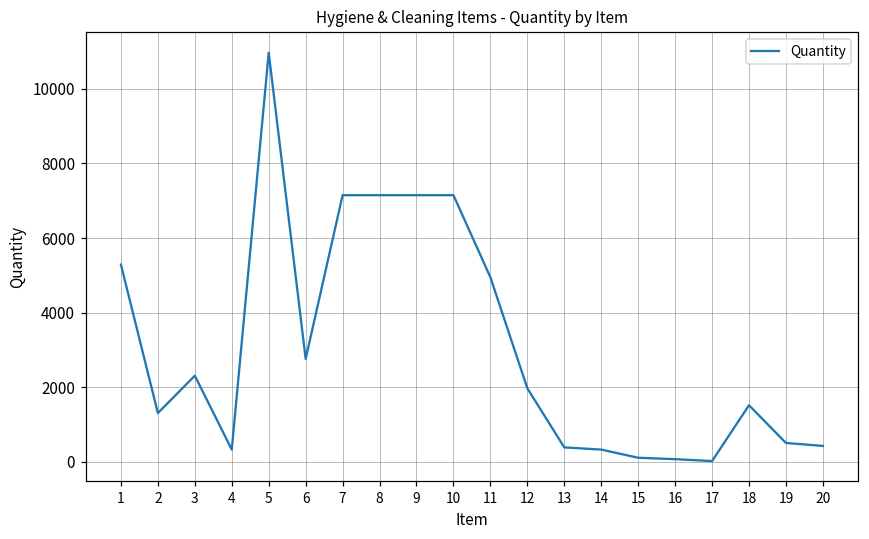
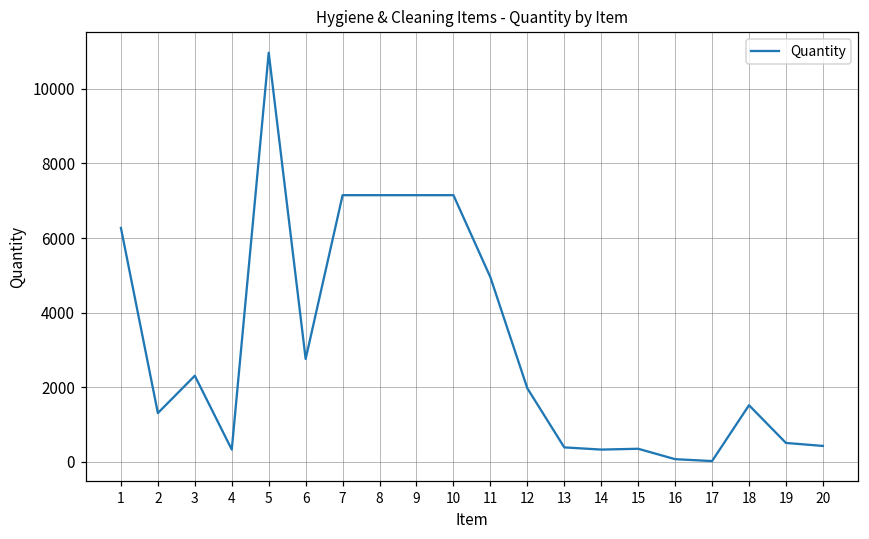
  {
-   "1": 5300,
+   "1": 6300,
    "2": 1300,
    "3": 2300,
    "4": 300,
    "5": 11000,
    "6": 2800,
    "7": 7200,
    "8": 7200,
    "9": 7200,
    "10": 7200,
    "11": 5000,
    "12": 2000,
    "13": 400,
    "14": 300,
-   "15": 100,
+   "15": 400,
    "16": 100,
    "17": 0,
    "18": 1500,
    "19": 500,
    "20": 400
  }
